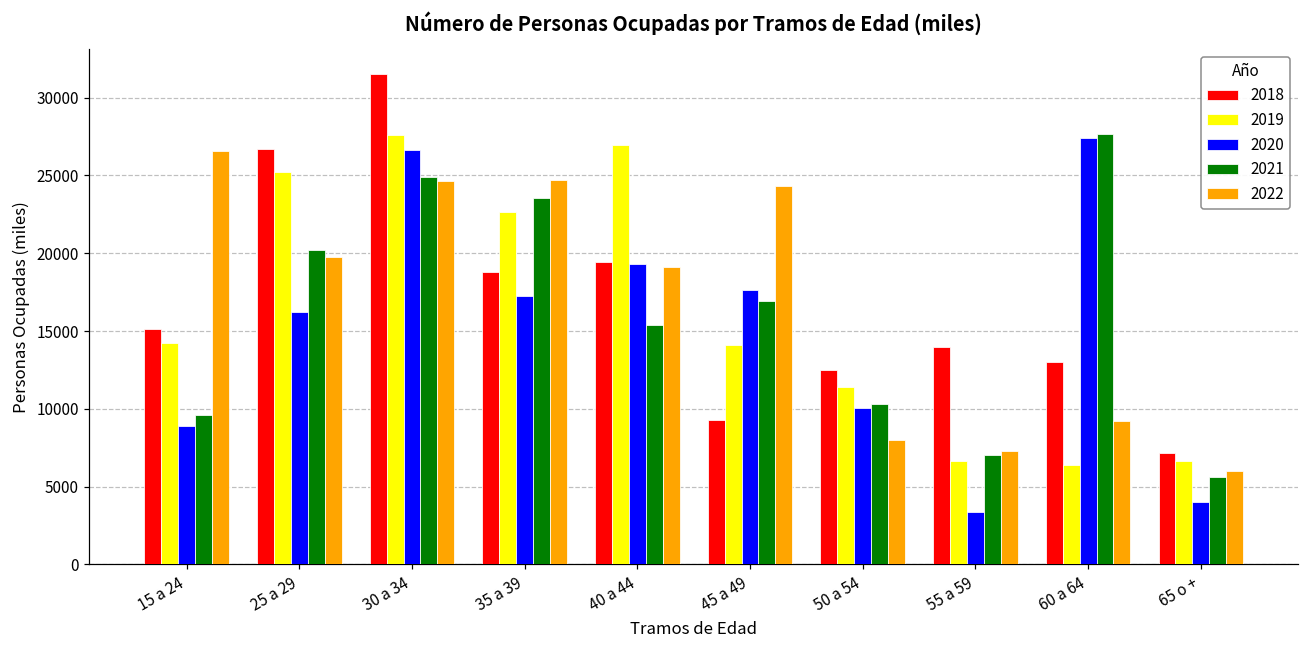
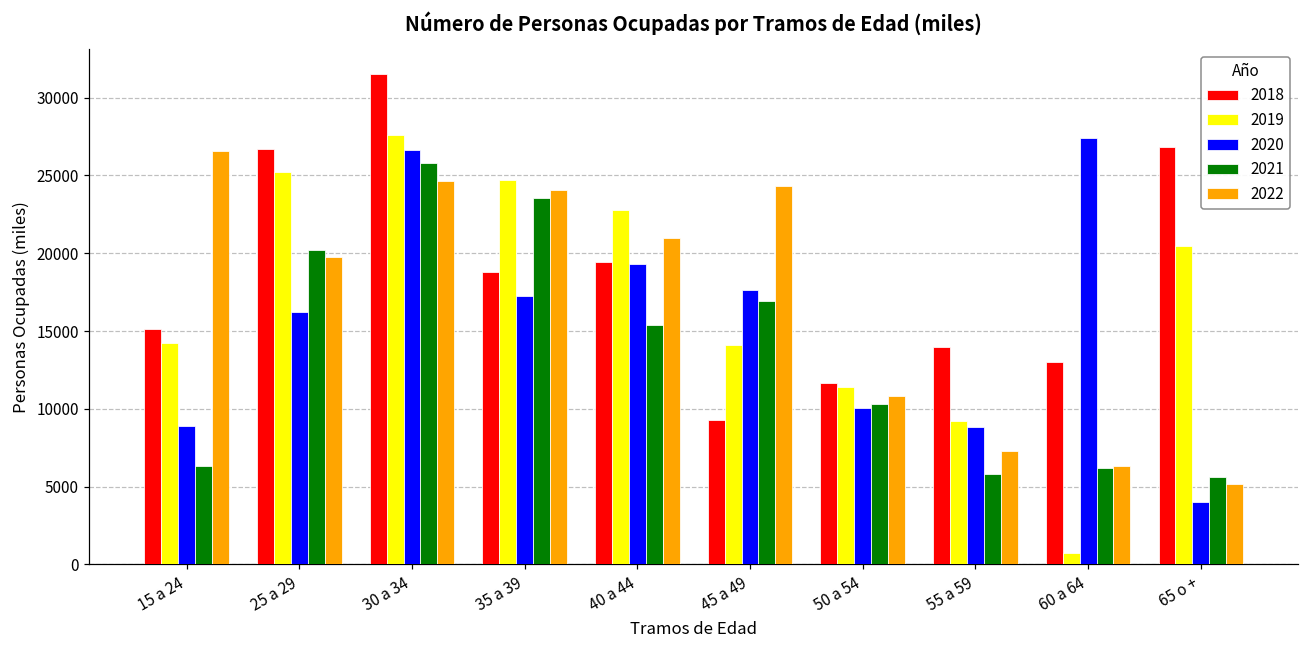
  {
    "2018": {
      "15 a 24": 15100,
      "25 a 29": 26700,
      "30 a 34": 31500,
      "35 a 39": 18800,
      "40 a 44": 19400,
      "45 a 49": 9300,
-     "50 a 54": 12500,
+     "50 a 54": 11700,
      "55 a 59": 14000,
      "60 a 64": 13000,
-     "65 o +": 7200
+     "65 o +": 26800
    },
    "2019": {
      "15 a 24": 14200,
      "25 a 29": 25300,
      "30 a 34": 27600,
-     "35 a 39": 22600,
-     "40 a 44": 27000,
+     "35 a 39": 24700,
+     "40 a 44": 22800,
      "45 a 49": 14100,
      "50 a 54": 11400,
-     "55 a 59": 6600,
-     "60 a 64": 6400,
-     "65 o +": 6600
+     "55 a 59": 9200,
+     "60 a 64": 700,
+     "65 o +": 20500
    },
    "2020": {
      "15 a 24": 8900,
      "25 a 29": 16200,
      "30 a 34": 26600,
      "35 a 39": 17300,
      "40 a 44": 19300,
      "45 a 49": 17600,
      "50 a 54": 10000,
-     "55 a 59": 3400,
+     "55 a 59": 8900,
      "60 a 64": 27400,
      "65 o +": 4000
    },
    "2021": {
-     "15 a 24": 9600,
+     "15 a 24": 6300,
      "25 a 29": 20200,
-     "30 a 34": 24900,
+     "30 a 34": 25800,
      "35 a 39": 23500,
      "40 a 44": 15400,
      "45 a 49": 17000,
      "50 a 54": 10300,
-     "55 a 59": 7000,
-     "60 a 64": 27700,
+     "55 a 59": 5800,
+     "60 a 64": 6200,
      "65 o +": 5600
    },
    "2022": {
      "15 a 24": 26600,
      "25 a 29": 19700,
      "30 a 34": 24600,
-     "35 a 39": 24700,
-     "40 a 44": 19100,
+     "35 a 39": 24000,
+     "40 a 44": 21000,
      "45 a 49": 24300,
-     "50 a 54": 8000,
+     "50 a 54": 10800,
      "55 a 59": 7300,
-     "60 a 64": 9200,
-     "65 o +": 6000
+     "60 a 64": 6300,
+     "65 o +": 5200
    }
  }
